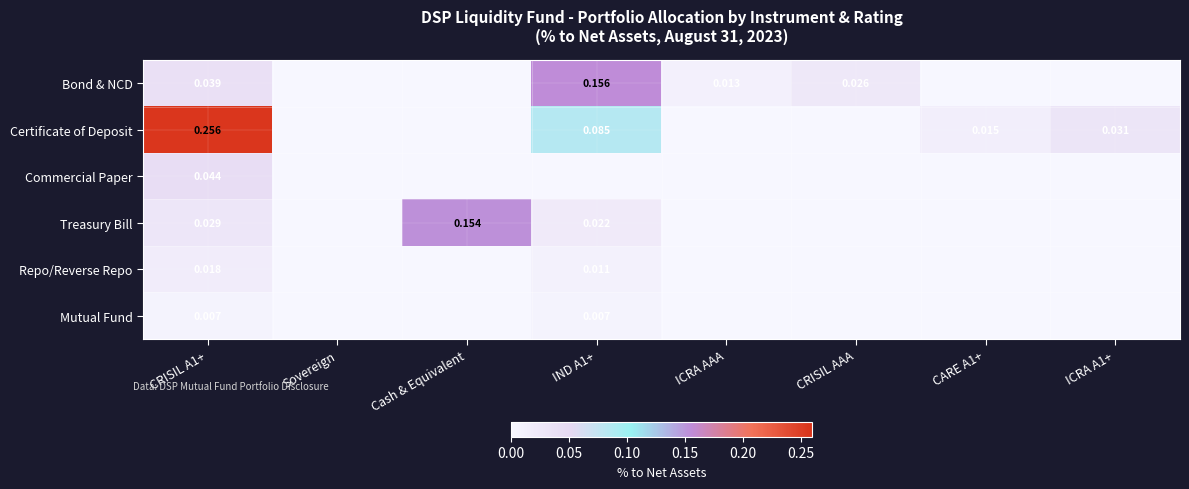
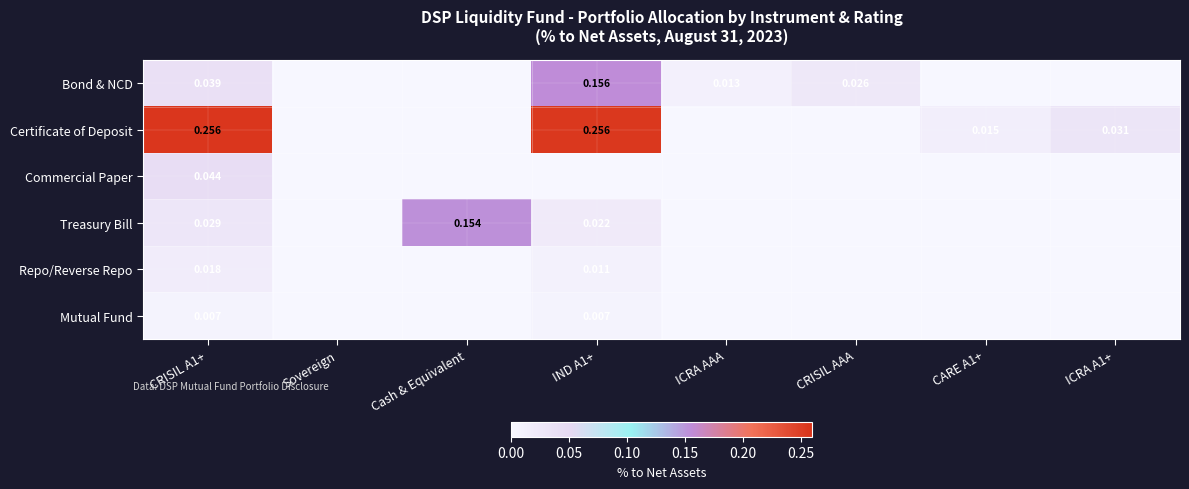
  {
    "Bond & NCD": {
      "IND A1+": 0.156
    },
    "Certificate of Deposit": {
      "CRISIL A1+": 0.256,
-     "IND A1+": 0.085
+     "IND A1+": 0.256
    },
    "Treasury Bill": {
      "Cash & Equivalent": 0.154
    }
  }
